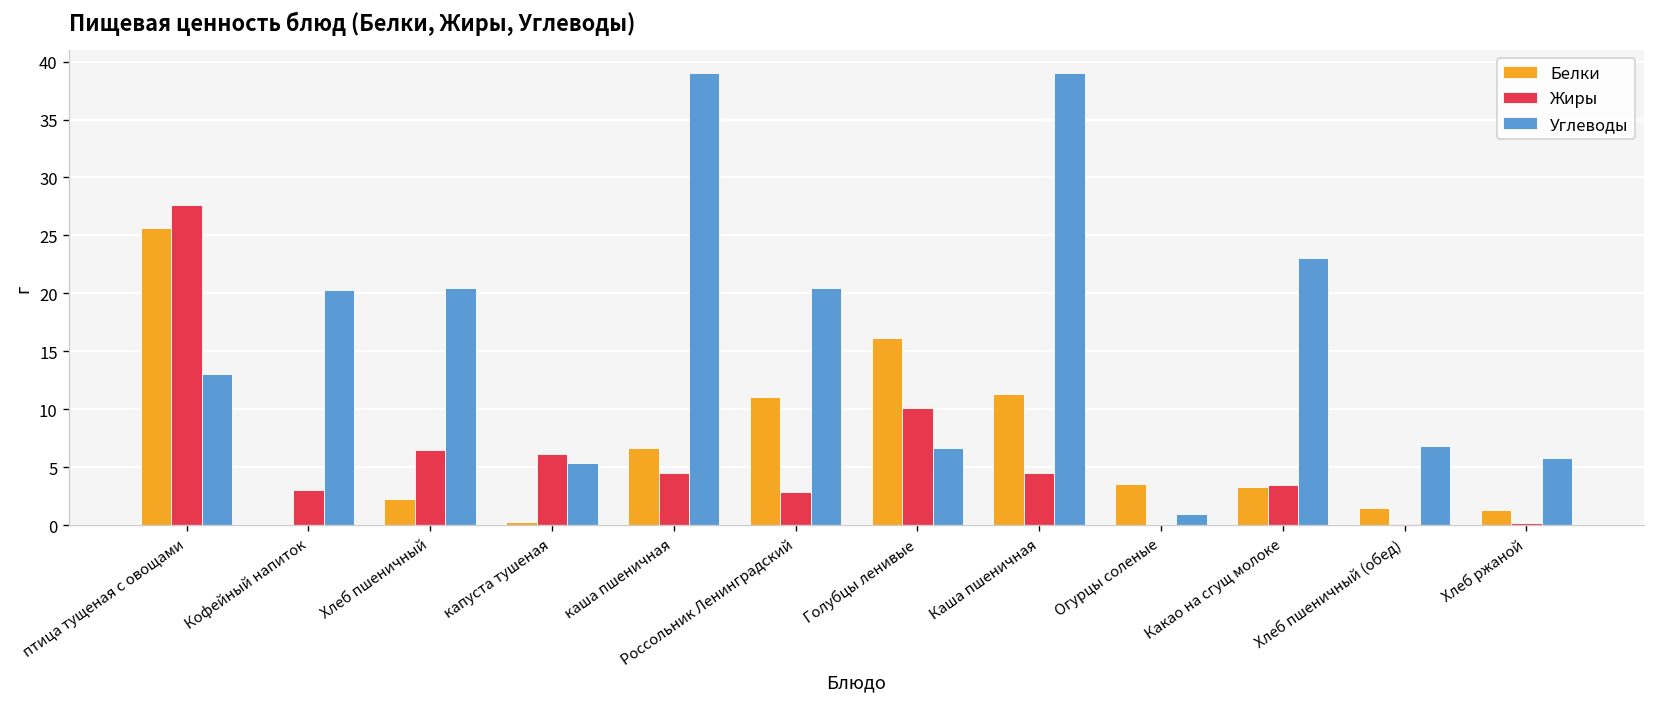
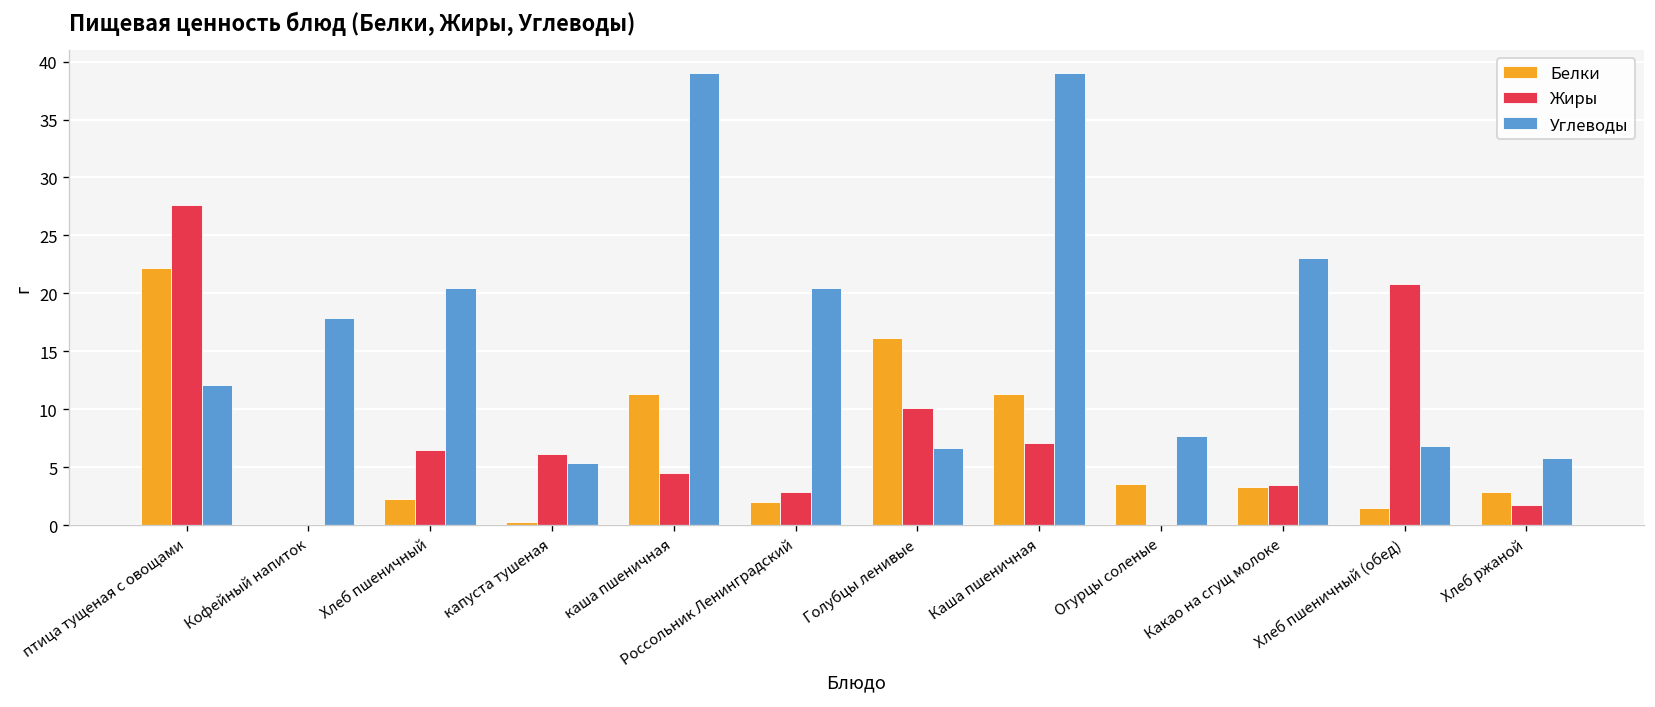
  {
    "Белки": {
-     "птица тущеная с овощами": 26,
+     "птица тущеная с овощами": 22,
      "Хлеб пшеничный": 2,
      "капуста тушеная": 0,
-     "каша пшеничная": 7,
-     "Россольник Ленинградский": 11,
+     "каша пшеничная": 11,
+     "Россольник Ленинградский": 2,
      "Голубцы ленивые": 16,
      "Каша пшеничная": 11,
      "Огурцы соленые": 4,
      "Какао на сгущ молоке": 3,
      "Хлеб пшеничный (обед)": 2,
-     "Хлеб ржаной": 1
+     "Хлеб ржаной": 3
    },
    "Жиры": {
      "птица тущеная с овощами": 28,
-     "Кофейный напиток": 3,
+     "Кофейный напиток": 0,
      "Хлеб пшеничный": 7,
      "капуста тушеная": 6,
      "каша пшеничная": 4,
      "Россольник Ленинградский": 3,
      "Голубцы ленивые": 10,
-     "Каша пшеничная": 4,
+     "Каша пшеничная": 7,
      "Какао на сгущ молоке": 3,
-     "Хлеб пшеничный (обед)": 0,
-     "Хлеб ржаной": 0
+     "Хлеб пшеничный (обед)": 21,
+     "Хлеб ржаной": 2
    },
    "Углеводы": {
-     "птица тущеная с овощами": 13,
-     "Кофейный напиток": 20,
+     "птица тущеная с овощами": 12,
+     "Кофейный напиток": 18,
      "Хлеб пшеничный": 20,
      "капуста тушеная": 5,
      "каша пшеничная": 39,
      "Россольник Ленинградский": 20,
      "Голубцы ленивые": 7,
      "Каша пшеничная": 39,
-     "Огурцы соленые": 1,
+     "Огурцы соленые": 8,
      "Какао на сгущ молоке": 23,
      "Хлеб пшеничный (обед)": 7,
      "Хлеб ржаной": 6
    }
  }
